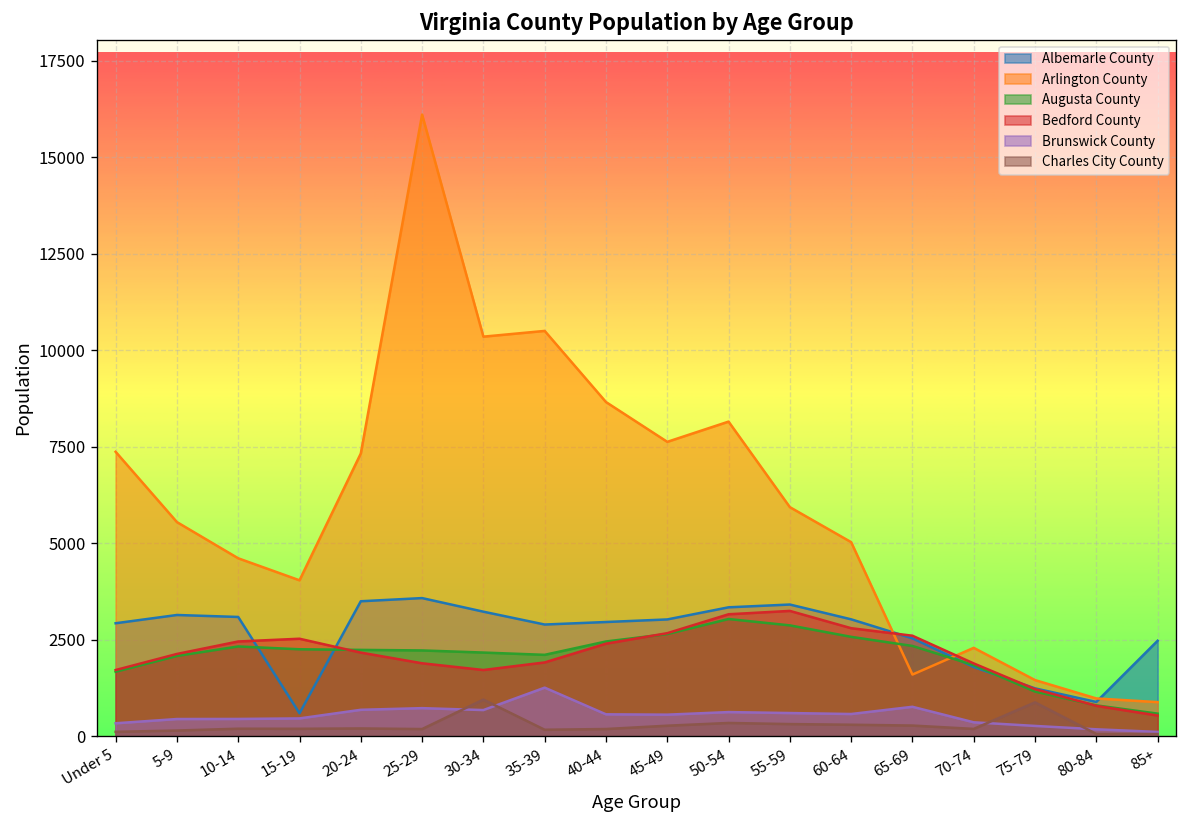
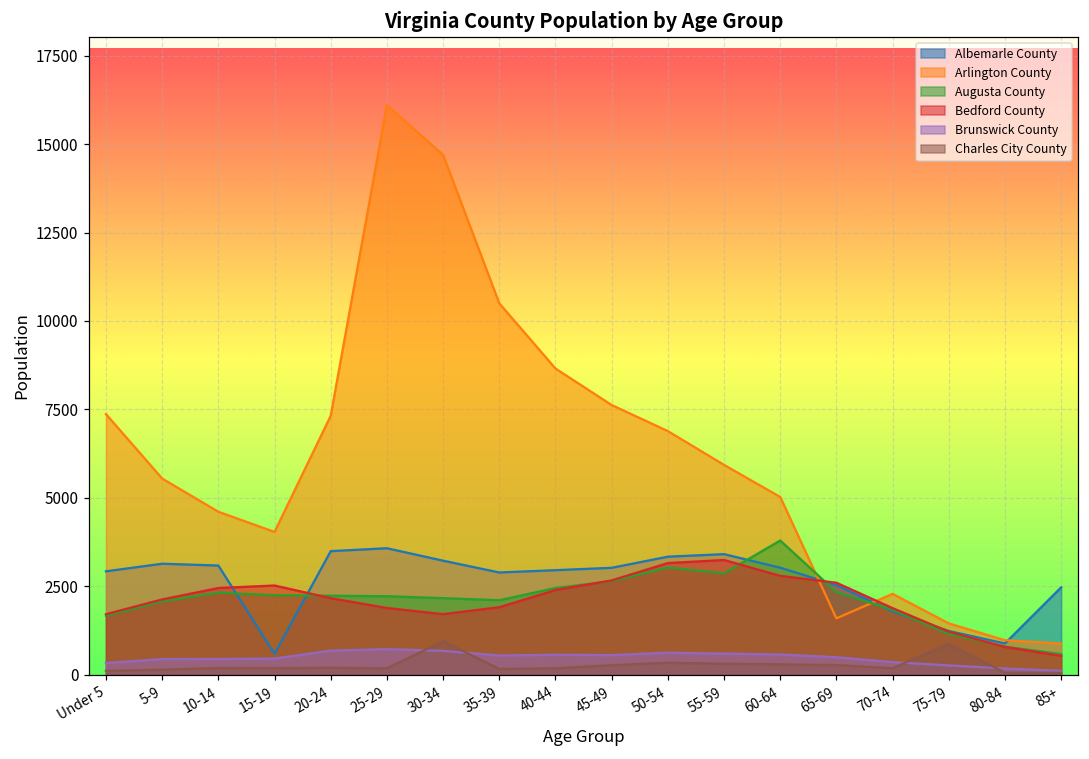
  {
    "Albemarle County": {
      "Under 5": 2900,
      "5-9": 3100,
      "10-14": 3100,
      "15-19": 600,
      "20-24": 3500,
      "25-29": 3600,
      "30-34": 3200,
      "35-39": 2900,
      "40-44": 3000,
      "45-49": 3000,
      "50-54": 3300,
      "55-59": 3400,
      "60-64": 3000,
      "80-84": 900,
      "85+": 2500
    },
    "Arlington County": {
      "Under 5": 7400,
      "5-9": 5500,
      "10-14": 4600,
      "15-19": 4000,
      "20-24": 7300,
      "25-29": 16100,
-     "30-34": 10400,
+     "30-34": 14700,
      "35-39": 10500,
      "40-44": 8700,
      "45-49": 7600,
-     "50-54": 8100,
+     "50-54": 6900,
      "55-59": 5900,
      "60-64": 5000,
      "65-69": 1600,
      "70-74": 2300,
      "75-79": 1500,
      "80-84": 1000,
      "85+": 900
    },
    "Augusta County": {
      "10-14": 2300,
      "15-19": 2300,
      "25-29": 2200,
      "30-34": 2200,
      "35-39": 2100,
      "50-54": 3000,
      "55-59": 2900,
-     "60-64": 2600,
+     "60-64": 3800,
      "65-69": 2300
    },
    "Bedford County": {
      "10-14": 2500,
      "15-19": 2500,
      "25-29": 1900,
      "30-34": 1700,
      "35-39": 1900,
      "50-54": 3200,
      "55-59": 3200,
      "60-64": 2800
    },
    "Brunswick County": {
      "Under 5": 300,
      "5-9": 400,
      "10-14": 400,
      "15-19": 500,
      "20-24": 700,
      "25-29": 700,
      "30-34": 700,
-     "35-39": 1300,
+     "35-39": 500,
      "40-44": 600,
      "45-49": 600,
      "50-54": 600,
      "55-59": 600,
      "60-64": 600,
-     "65-69": 800,
+     "65-69": 500,
      "70-74": 400,
      "75-79": 300,
      "80-84": 200
    },
    "Charles City County": {
      "Under 5": 100,
      "5-9": 100,
      "10-14": 200,
      "15-19": 200,
      "20-24": 200,
      "25-29": 200,
      "30-34": 900,
      "35-39": 200,
      "40-44": 200,
      "45-49": 300,
      "50-54": 300,
      "55-59": 300,
      "60-64": 300,
      "65-69": 300,
      "70-74": 200,
      "75-79": 900,
      "80-84": 100
    }
  }
